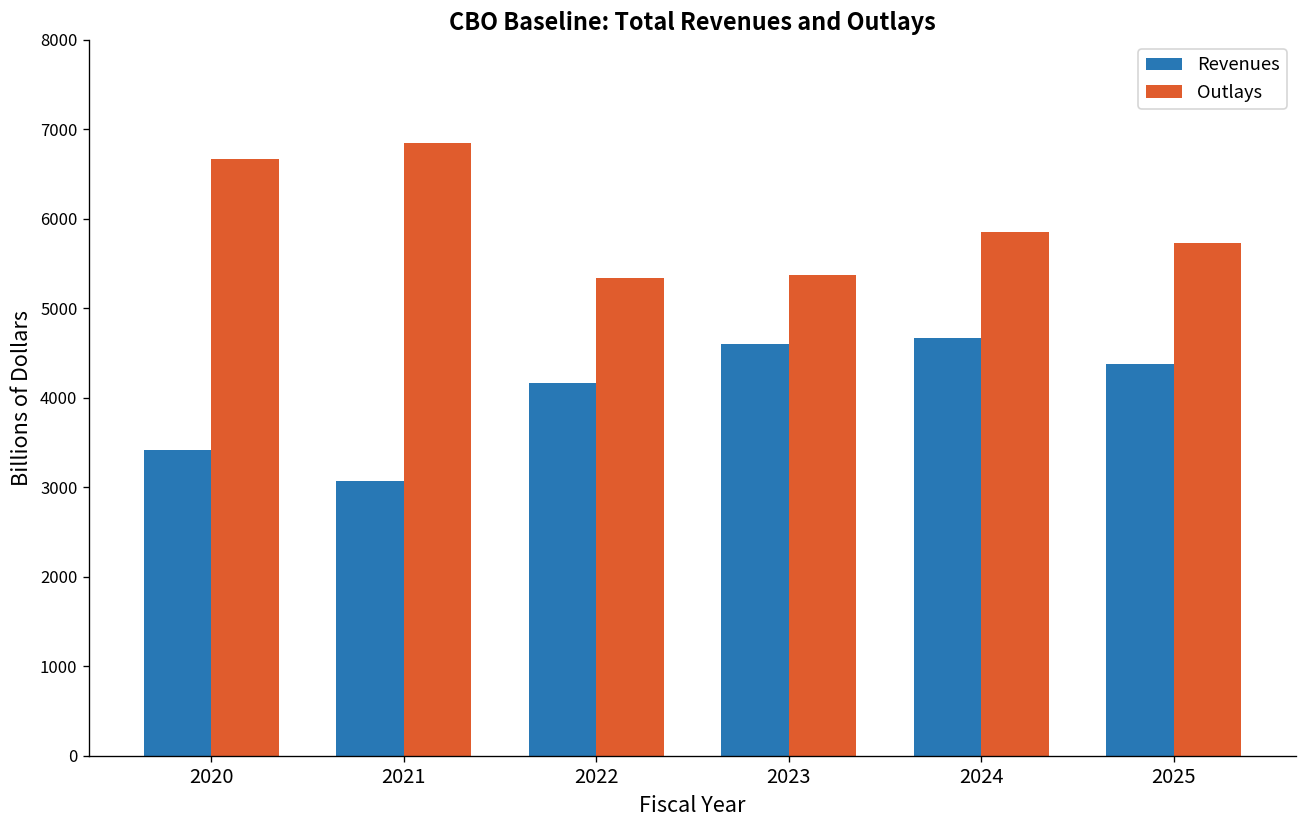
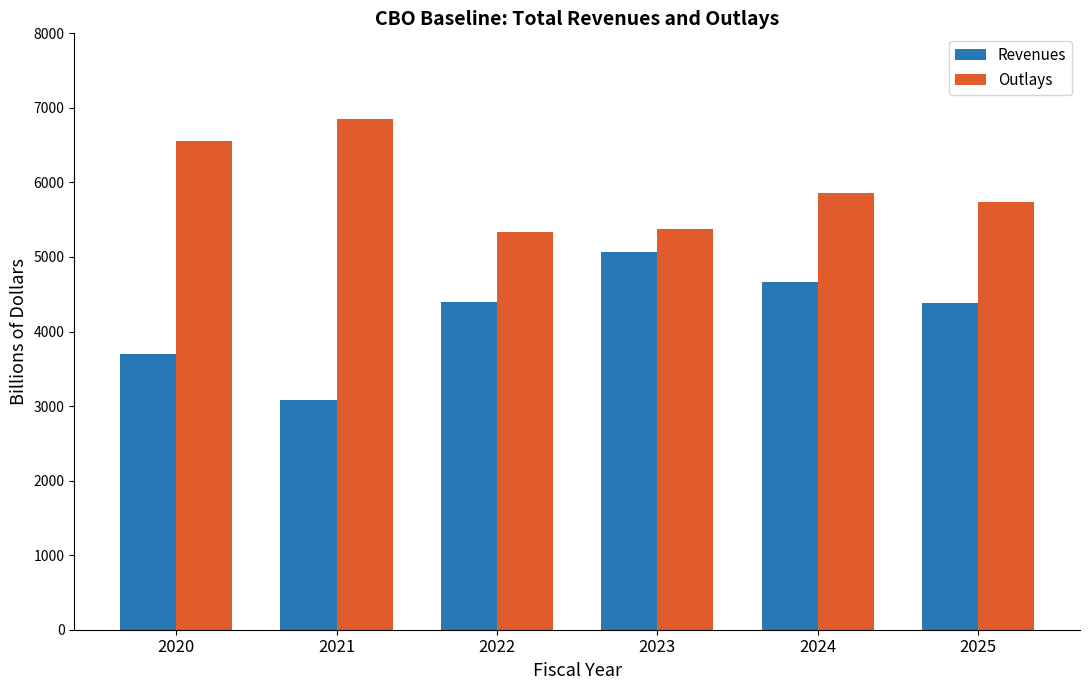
  {
    "Revenues": {
-     "2020": 3400,
+     "2020": 3700,
      "2021": 3100,
-     "2022": 4200,
-     "2023": 4600,
+     "2022": 4400,
+     "2023": 5100,
      "2024": 4700,
      "2025": 4400
    },
    "Outlays": {
-     "2020": 6700,
+     "2020": 6600,
      "2021": 6800,
      "2022": 5300,
      "2023": 5400,
      "2024": 5900,
      "2025": 5700
    }
  }
